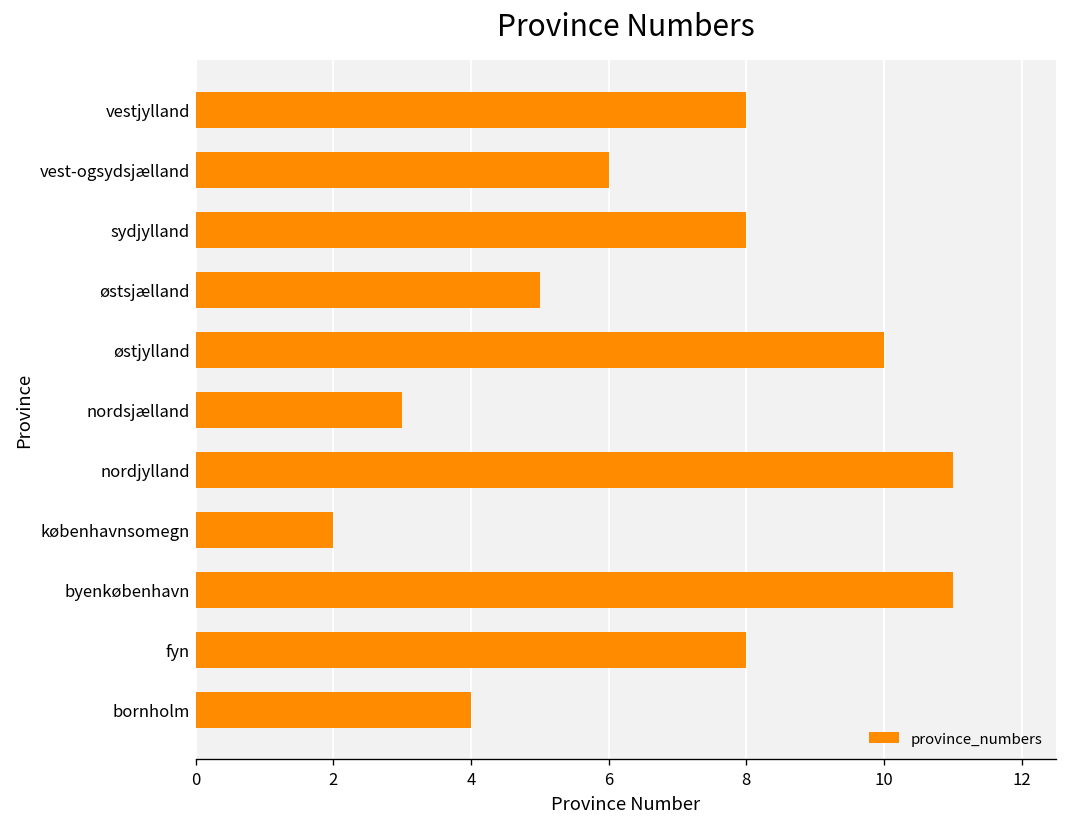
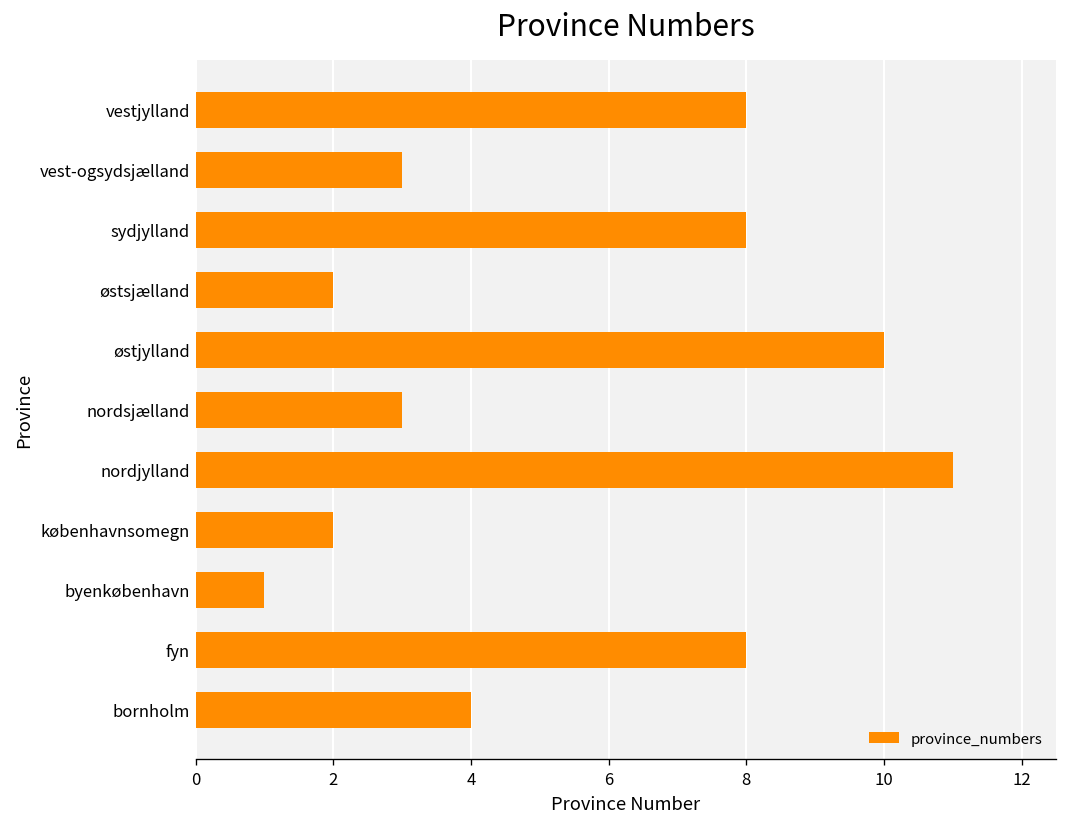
  {
    "vestjylland": 8,
-   "vest-ogsydsjælland": 6,
+   "vest-ogsydsjælland": 3,
    "sydjylland": 8,
-   "østsjælland": 5,
+   "østsjælland": 2,
    "østjylland": 10,
    "nordsjælland": 3,
    "nordjylland": 11,
    "københavnsomegn": 2,
-   "byenkøbenhavn": 11,
+   "byenkøbenhavn": 1,
    "fyn": 8,
    "bornholm": 4
  }
